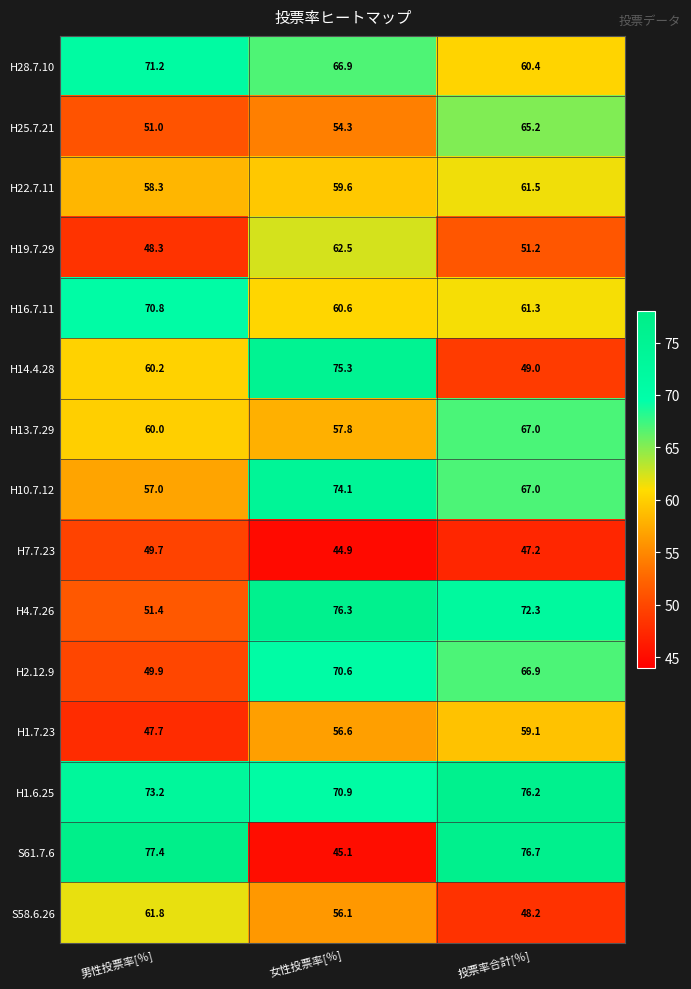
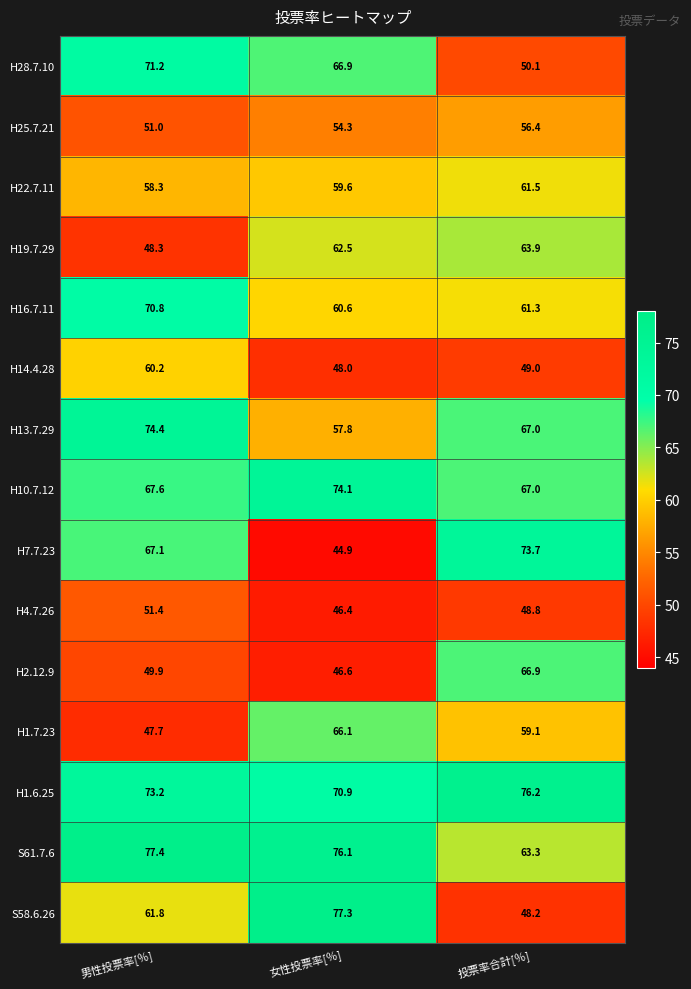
  {
    "H28.7.10": {
      "男性投票率[％]": 71.2,
      "女性投票率[％]": 66.9,
-     "投票率合計[％]": 60.4
+     "投票率合計[％]": 50.1
    },
    "H25.7.21": {
      "男性投票率[％]": 51.0,
      "女性投票率[％]": 54.3,
-     "投票率合計[％]": 65.2
+     "投票率合計[％]": 56.4
    },
    "H22.7.11": {
      "男性投票率[％]": 58.3,
      "女性投票率[％]": 59.6,
      "投票率合計[％]": 61.5
    },
    "H19.7.29": {
      "男性投票率[％]": 48.3,
      "女性投票率[％]": 62.5,
-     "投票率合計[％]": 51.2
+     "投票率合計[％]": 63.9
    },
    "H16.7.11": {
      "男性投票率[％]": 70.8,
      "女性投票率[％]": 60.6,
      "投票率合計[％]": 61.3
    },
    "H14.4.28": {
      "男性投票率[％]": 60.2,
-     "女性投票率[％]": 75.3,
+     "女性投票率[％]": 48.0,
      "投票率合計[％]": 49.0
    },
    "H13.7.29": {
-     "男性投票率[％]": 60.0,
+     "男性投票率[％]": 74.4,
      "女性投票率[％]": 57.8,
      "投票率合計[％]": 67.0
    },
    "H10.7.12": {
-     "男性投票率[％]": 57.0,
+     "男性投票率[％]": 67.6,
      "女性投票率[％]": 74.1,
      "投票率合計[％]": 67.0
    },
    "H7.7.23": {
-     "男性投票率[％]": 49.7,
+     "男性投票率[％]": 67.1,
      "女性投票率[％]": 44.9,
-     "投票率合計[％]": 47.2
+     "投票率合計[％]": 73.7
    },
    "H4.7.26": {
      "男性投票率[％]": 51.4,
-     "女性投票率[％]": 76.3,
-     "投票率合計[％]": 72.3
+     "女性投票率[％]": 46.4,
+     "投票率合計[％]": 48.8
    },
    "H2.12.9": {
      "男性投票率[％]": 49.9,
-     "女性投票率[％]": 70.6,
+     "女性投票率[％]": 46.6,
      "投票率合計[％]": 66.9
    },
    "H1.7.23": {
      "男性投票率[％]": 47.7,
-     "女性投票率[％]": 56.6,
+     "女性投票率[％]": 66.1,
      "投票率合計[％]": 59.1
    },
    "H1.6.25": {
      "男性投票率[％]": 73.2,
      "女性投票率[％]": 70.9,
      "投票率合計[％]": 76.2
    },
    "S61.7.6": {
      "男性投票率[％]": 77.4,
-     "女性投票率[％]": 45.1,
-     "投票率合計[％]": 76.7
+     "女性投票率[％]": 76.1,
+     "投票率合計[％]": 63.3
    },
    "S58.6.26": {
      "男性投票率[％]": 61.8,
-     "女性投票率[％]": 56.1,
+     "女性投票率[％]": 77.3,
      "投票率合計[％]": 48.2
    }
  }
